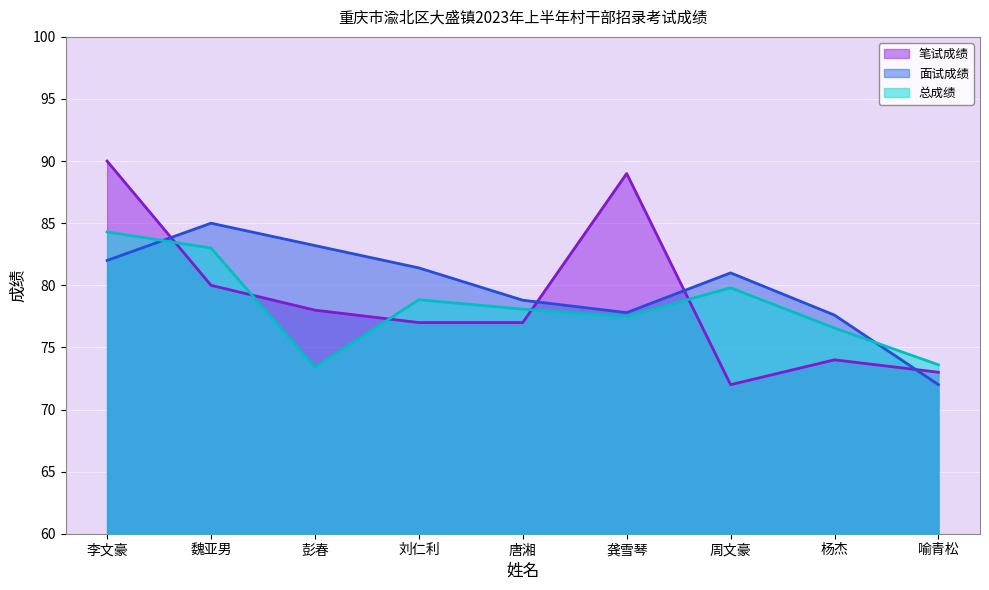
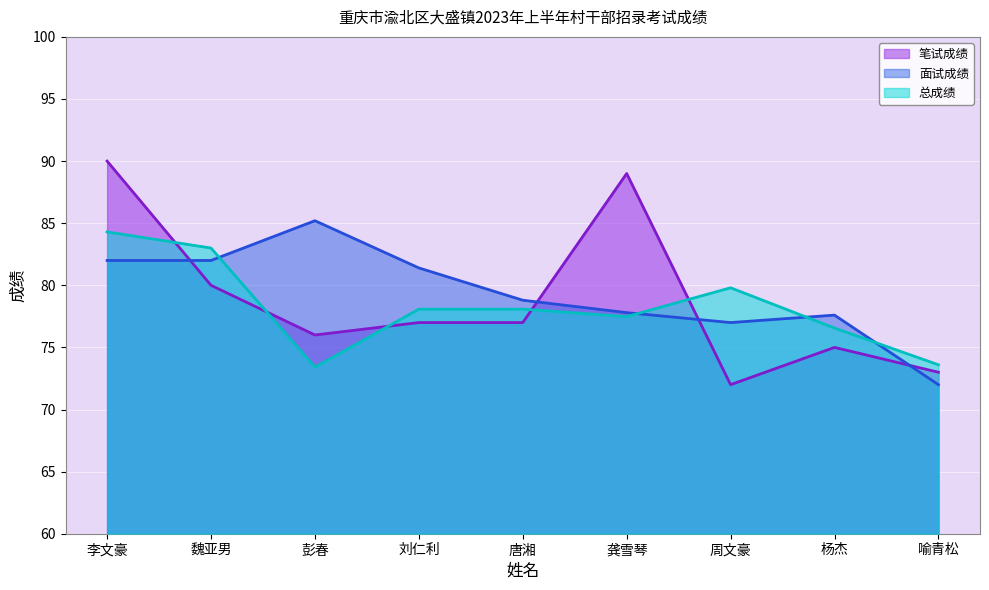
  {
    "笔试成绩": {
      "李文豪": 90,
      "魏亚男": 80,
-     "彭春": 78,
+     "彭春": 76,
      "刘仁利": 77,
      "唐湘": 77,
      "龚雪琴": 89,
      "周文豪": 72,
-     "杨杰": 74,
+     "杨杰": 75,
      "喻青松": 73
    },
    "面试成绩": {
      "李文豪": 82.0,
-     "魏亚男": 85,
-     "彭春": 83.2,
+     "魏亚男": 82,
+     "彭春": 85.2,
      "刘仁利": 81.4,
      "唐湘": 78.8,
      "龚雪琴": 77.8,
-     "周文豪": 81,
+     "周文豪": 77,
      "杨杰": 77.6,
      "喻青松": 72.0
    },
    "总成绩": {
      "李文豪": 84.3,
      "魏亚男": 83.0,
      "彭春": 73.4,
-     "刘仁利": 78.8,
+     "刘仁利": 78.1,
      "唐湘": 78.1,
      "龚雪琴": 77.5,
      "周文豪": 79.8,
      "杨杰": 76.6,
      "喻青松": 73.6
    }
  }
